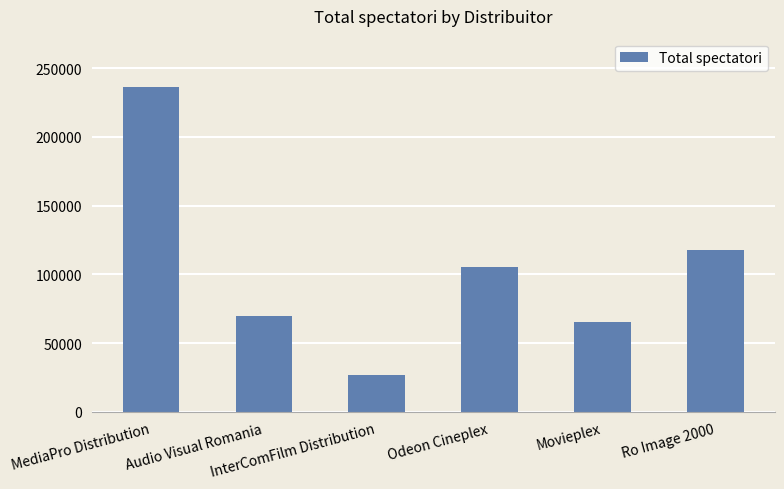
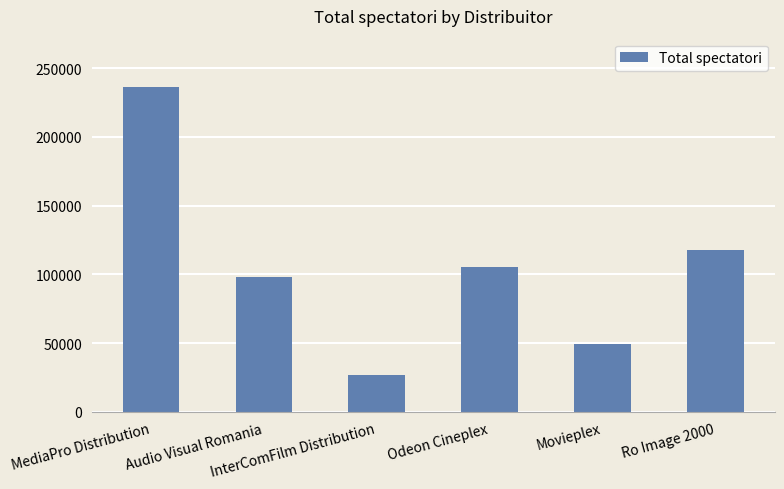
  {
    "MediaPro Distribution": 236000,
-   "Audio Visual Romania": 70000,
+   "Audio Visual Romania": 98000,
    "InterComFilm Distribution": 27000,
    "Odeon Cineplex": 106000,
-   "Movieplex": 65000,
+   "Movieplex": 49000,
    "Ro Image 2000": 118000
  }
